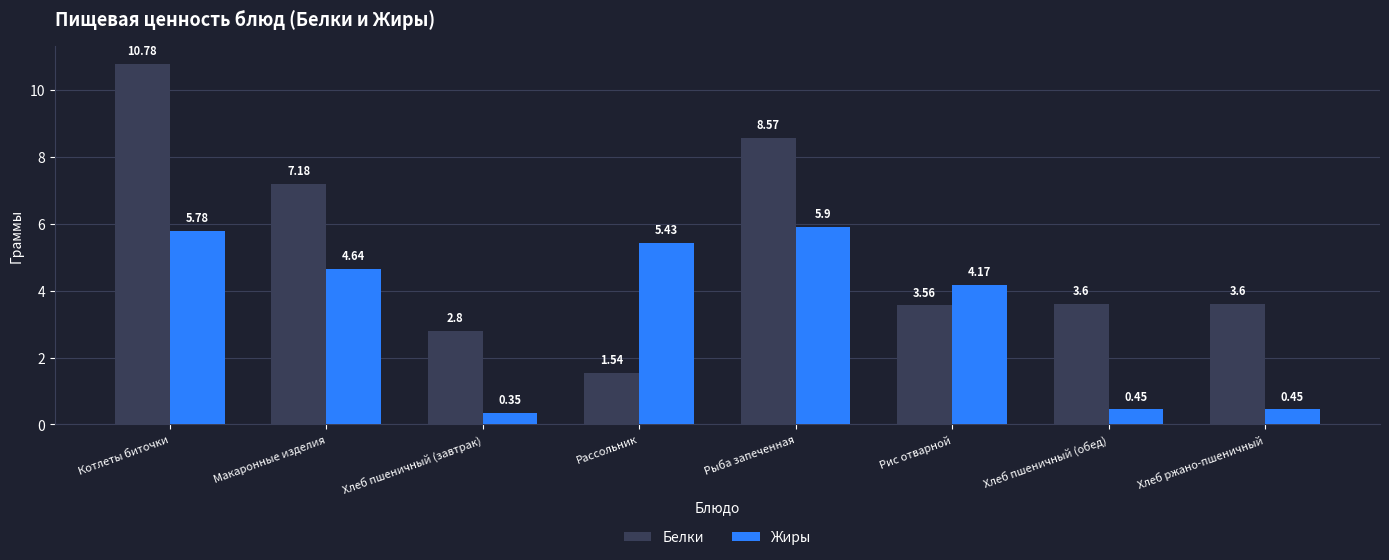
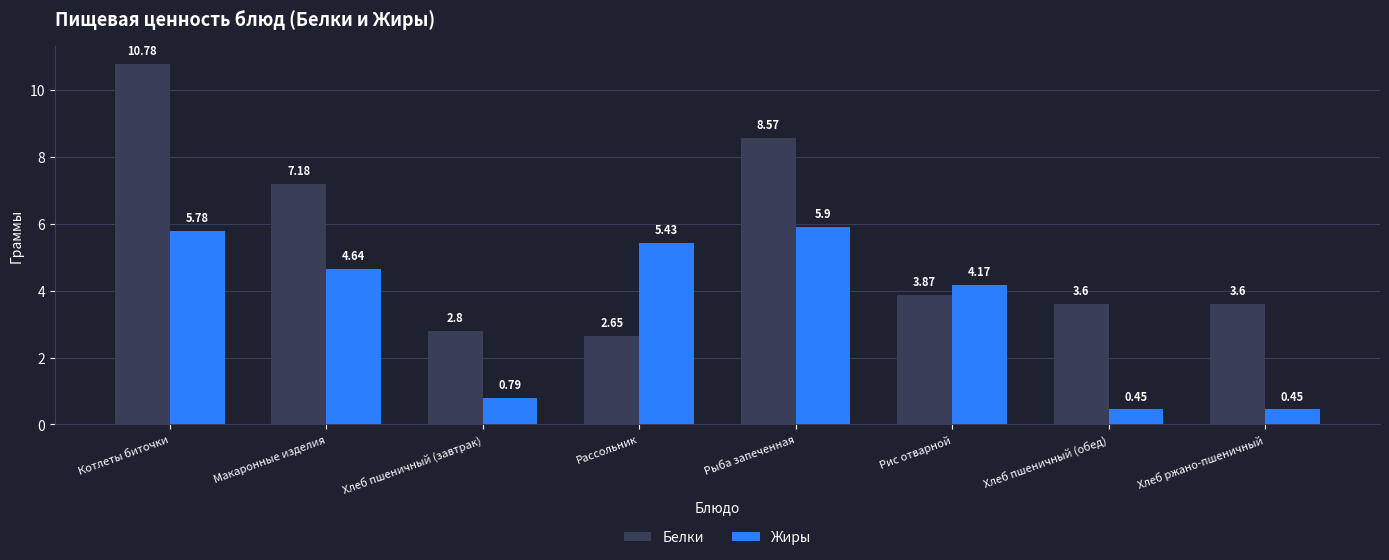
  {
    "Белки": {
      "Котлеты биточки": 10.78,
      "Макаронные изделия": 7.18,
      "Хлеб пшеничный (завтрак)": 2.8,
-     "Рассольник": 1.54,
+     "Рассольник": 2.65,
      "Рыба запеченная": 8.57,
-     "Рис отварной": 3.56,
+     "Рис отварной": 3.87,
      "Хлеб пшеничный (обед)": 3.6,
      "Хлеб ржано-пшеничный": 3.6
    },
    "Жиры": {
      "Котлеты биточки": 5.78,
      "Макаронные изделия": 4.64,
-     "Хлеб пшеничный (завтрак)": 0.35,
+     "Хлеб пшеничный (завтрак)": 0.79,
      "Рассольник": 5.43,
      "Рыба запеченная": 5.9,
      "Рис отварной": 4.17,
      "Хлеб пшеничный (обед)": 0.45,
      "Хлеб ржано-пшеничный": 0.45
    }
  }
